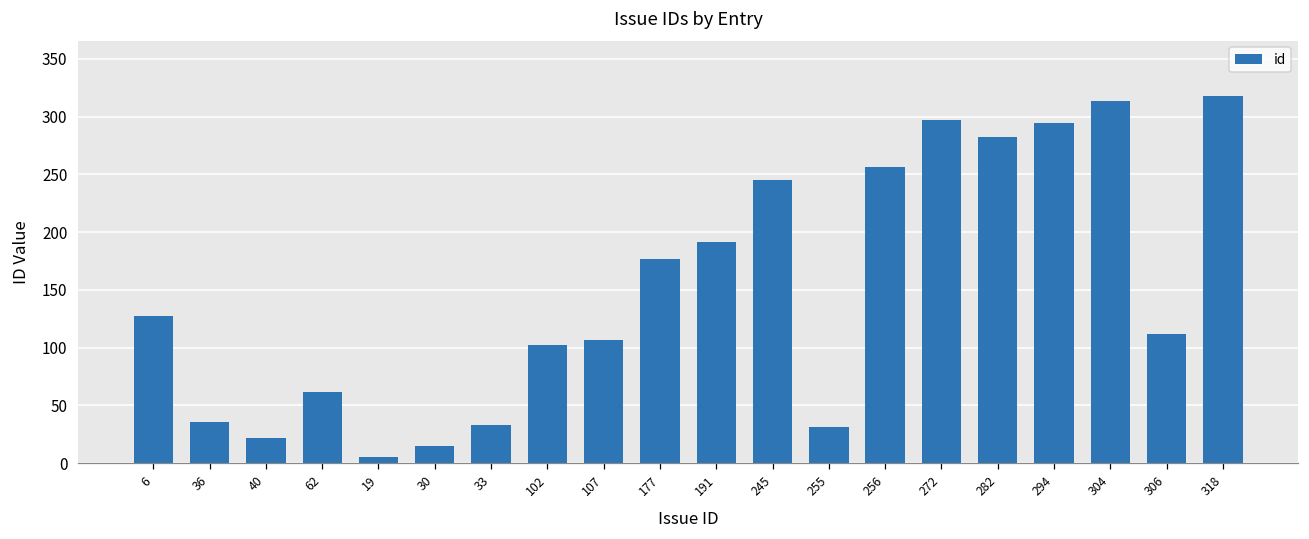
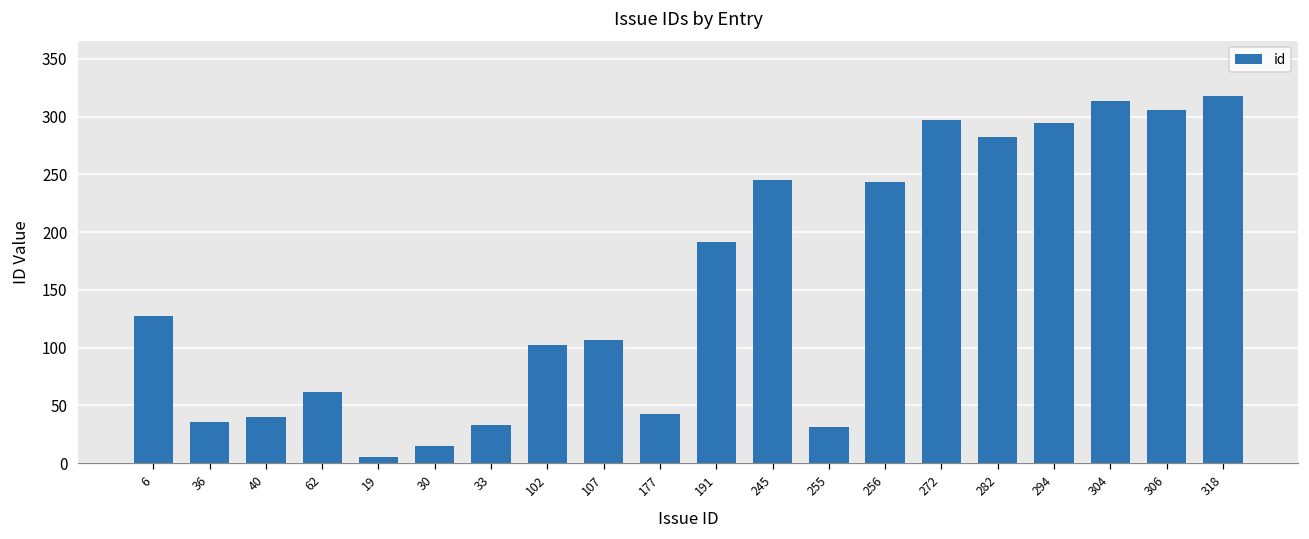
  {
    "6": 127,
    "36": 36,
-   "40": 22,
+   "40": 40,
    "62": 62,
    "19": 5,
    "30": 15,
    "33": 33,
    "102": 102,
    "107": 107,
-   "177": 177,
+   "177": 43,
    "191": 191,
    "245": 245,
    "255": 31,
-   "256": 256,
+   "256": 243,
    "272": 297,
    "282": 282,
    "294": 294,
    "304": 313,
-   "306": 112,
+   "306": 306,
    "318": 318
  }
